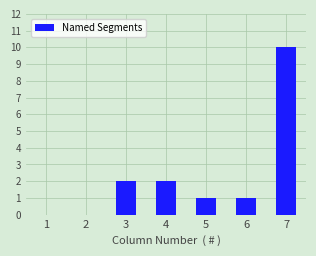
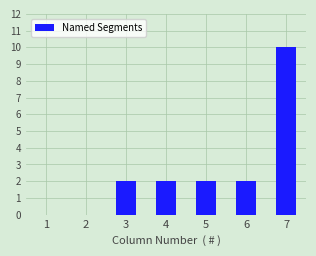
  {
    "1": 0,
    "2": 0,
    "3": 2,
    "4": 2,
-   "5": 1,
-   "6": 1,
+   "5": 2,
+   "6": 2,
    "7": 10
  }
